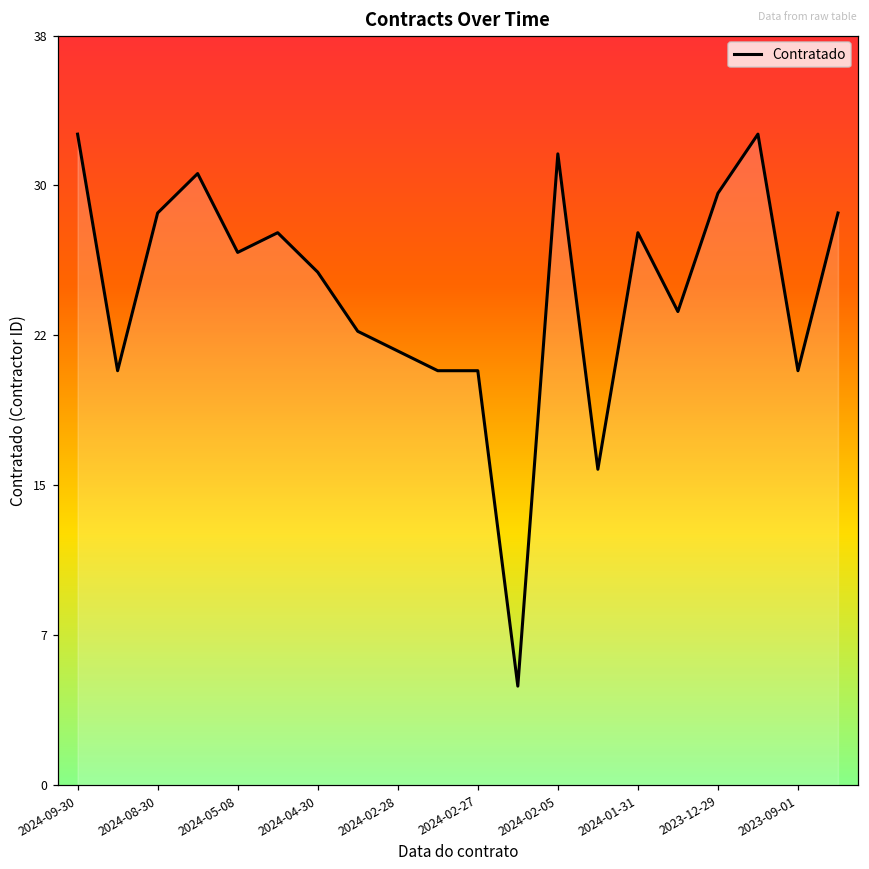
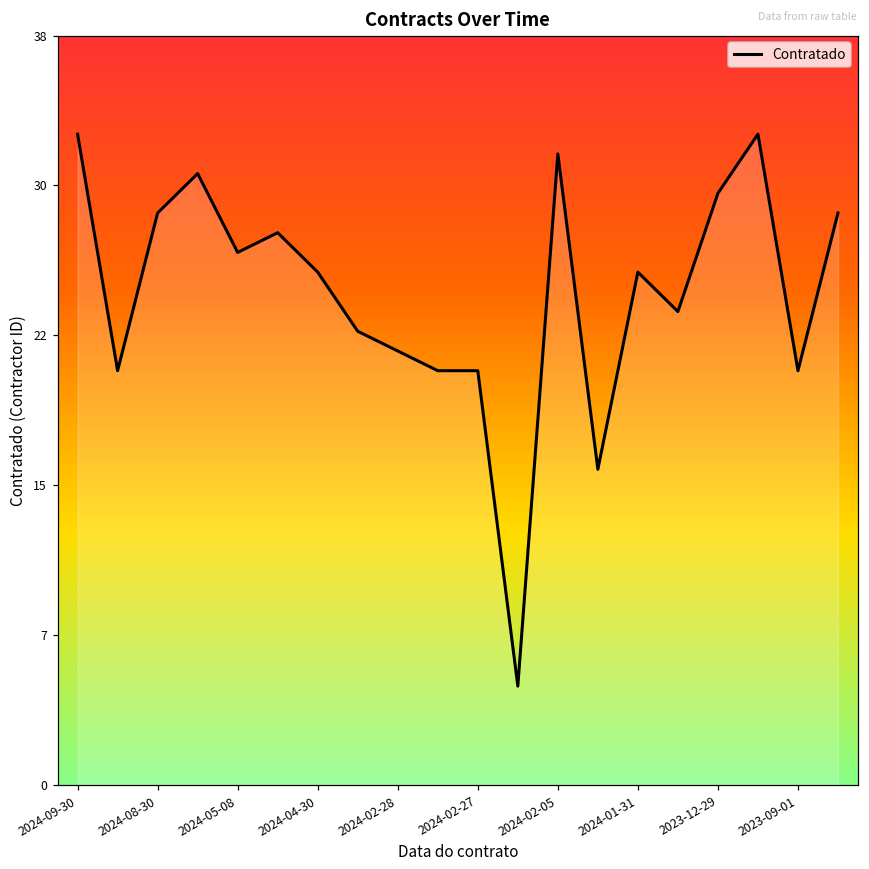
  {
    "2024-09-30": 33,
    "2024-04-30": 26,
-   "2024-01-31": 28
+   "2024-01-31": 26
  }
